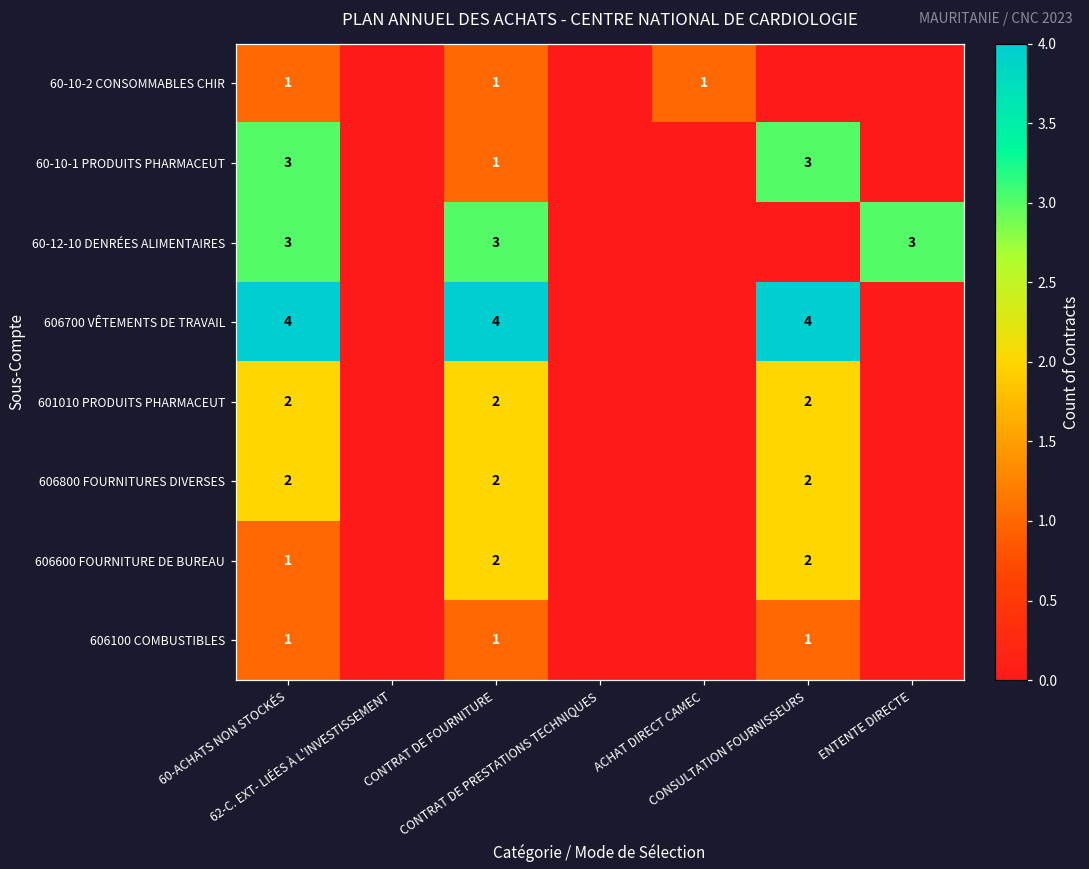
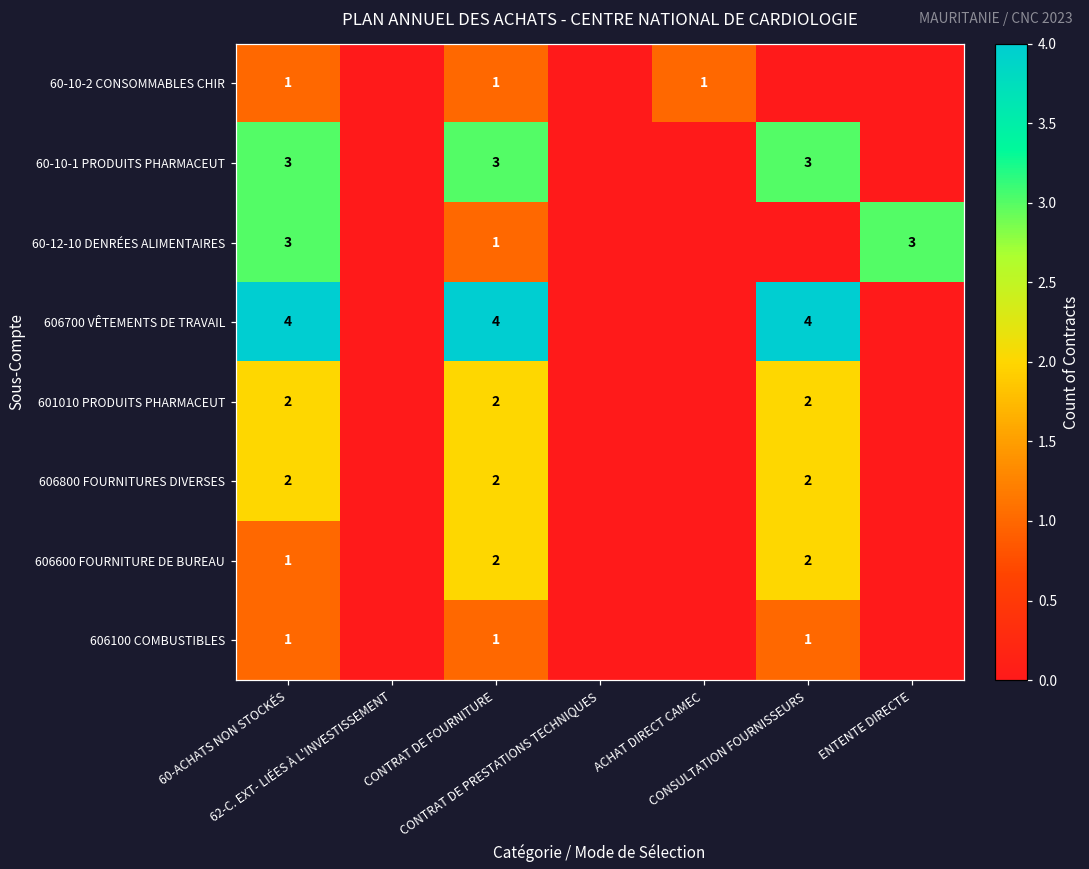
  {
    "60-10-2 CONSOMMABLES CHIR": {
      "60-ACHATS NON STOCKÉS": 1,
      "CONTRAT DE FOURNITURE": 1,
      "ACHAT DIRECT CAMEC": 1
    },
    "60-10-1 PRODUITS PHARMACEUT": {
      "60-ACHATS NON STOCKÉS": 3,
-     "CONTRAT DE FOURNITURE": 1,
+     "CONTRAT DE FOURNITURE": 3,
      "CONSULTATION FOURNISSEURS": 3
    },
    "60-12-10 DENRÉES ALIMENTAIRES": {
      "60-ACHATS NON STOCKÉS": 3,
-     "CONTRAT DE FOURNITURE": 3,
+     "CONTRAT DE FOURNITURE": 1,
      "ENTENTE DIRECTE": 3
    },
    "606700 VÊTEMENTS DE TRAVAIL": {
      "60-ACHATS NON STOCKÉS": 4,
      "CONTRAT DE FOURNITURE": 4,
      "CONSULTATION FOURNISSEURS": 4
    },
    "601010 PRODUITS PHARMACEUT": {
      "60-ACHATS NON STOCKÉS": 2,
      "CONTRAT DE FOURNITURE": 2,
      "CONSULTATION FOURNISSEURS": 2
    },
    "606800 FOURNITURES DIVERSES": {
      "60-ACHATS NON STOCKÉS": 2,
      "CONTRAT DE FOURNITURE": 2,
      "CONSULTATION FOURNISSEURS": 2
    },
    "606600 FOURNITURE DE BUREAU": {
      "60-ACHATS NON STOCKÉS": 1,
      "CONTRAT DE FOURNITURE": 2,
      "CONSULTATION FOURNISSEURS": 2
    },
    "606100 COMBUSTIBLES": {
      "60-ACHATS NON STOCKÉS": 1,
      "CONTRAT DE FOURNITURE": 1,
      "CONSULTATION FOURNISSEURS": 1
    }
  }
